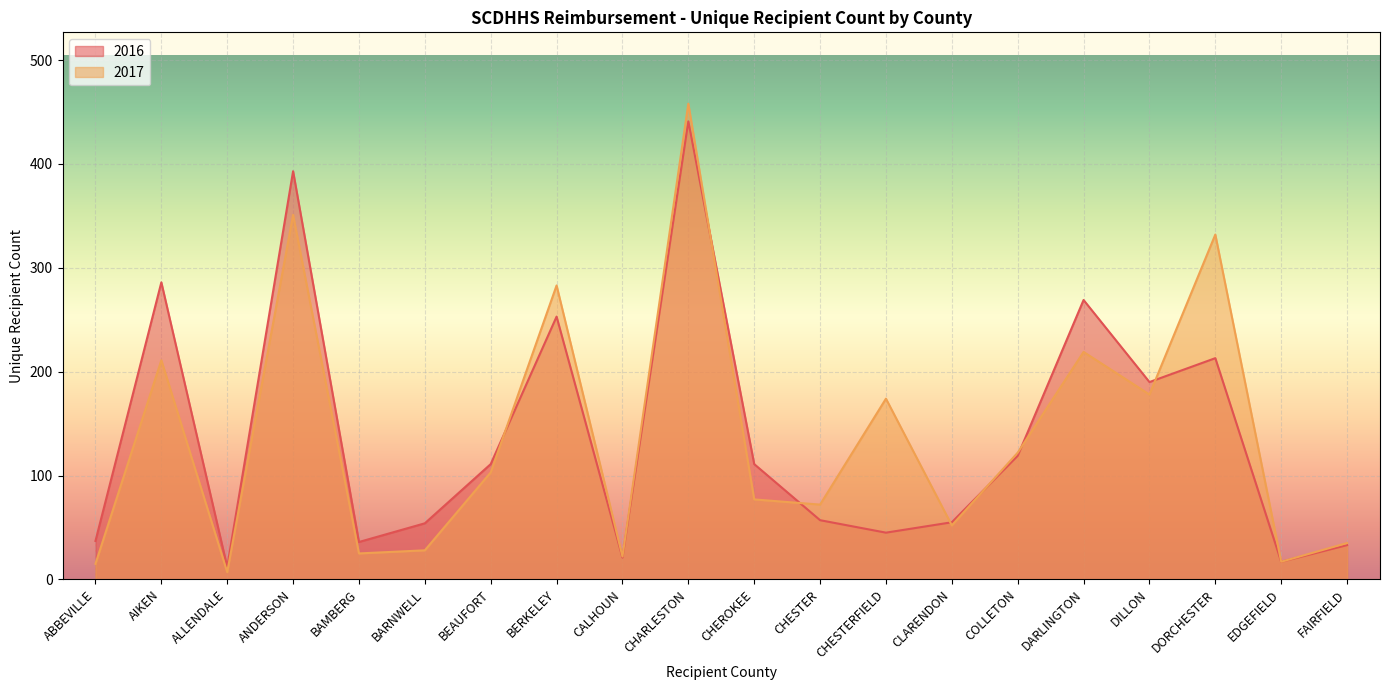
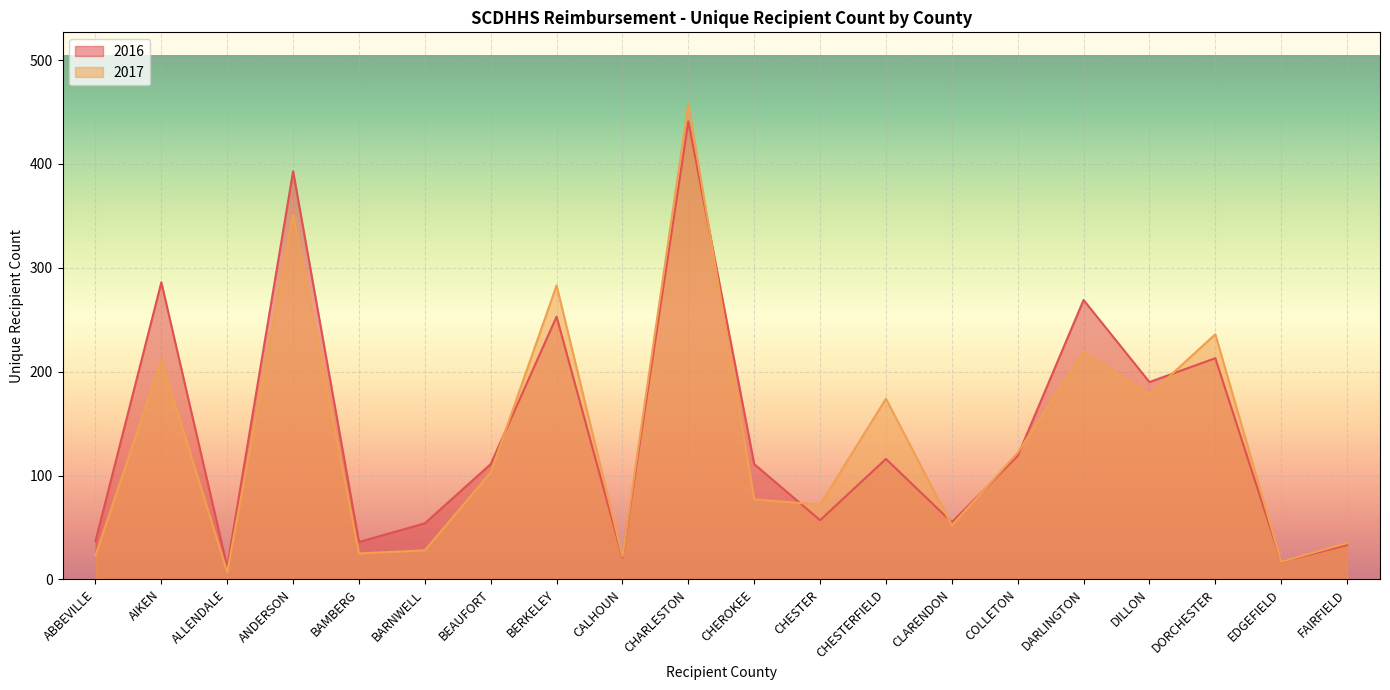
  {
    "2016": {
      "ABBEVILLE": 37,
      "AIKEN": 286,
      "ALLENDALE": 12,
      "ANDERSON": 393,
      "BAMBERG": 36,
      "BARNWELL": 54,
      "BEAUFORT": 111,
      "BERKELEY": 253,
      "CHARLESTON": 441,
      "CHEROKEE": 111,
      "CHESTER": 57,
-     "CHESTERFIELD": 45,
+     "CHESTERFIELD": 116,
      "CLARENDON": 55,
      "COLLETON": 119,
      "DARLINGTON": 269,
      "DILLON": 190,
      "DORCHESTER": 213
    },
    "2017": {
-     "ABBEVILLE": 15,
+     "ABBEVILLE": 23,
      "AIKEN": 211,
      "ALLENDALE": 7,
      "ANDERSON": 351,
      "BAMBERG": 25,
      "BARNWELL": 28,
      "BEAUFORT": 103,
      "BERKELEY": 283,
      "CHARLESTON": 458,
      "CHEROKEE": 77,
      "CHESTER": 72,
      "CHESTERFIELD": 174,
      "CLARENDON": 52,
      "COLLETON": 122,
      "DARLINGTON": 219,
      "DILLON": 178,
-     "DORCHESTER": 332
+     "DORCHESTER": 236
    }
  }
